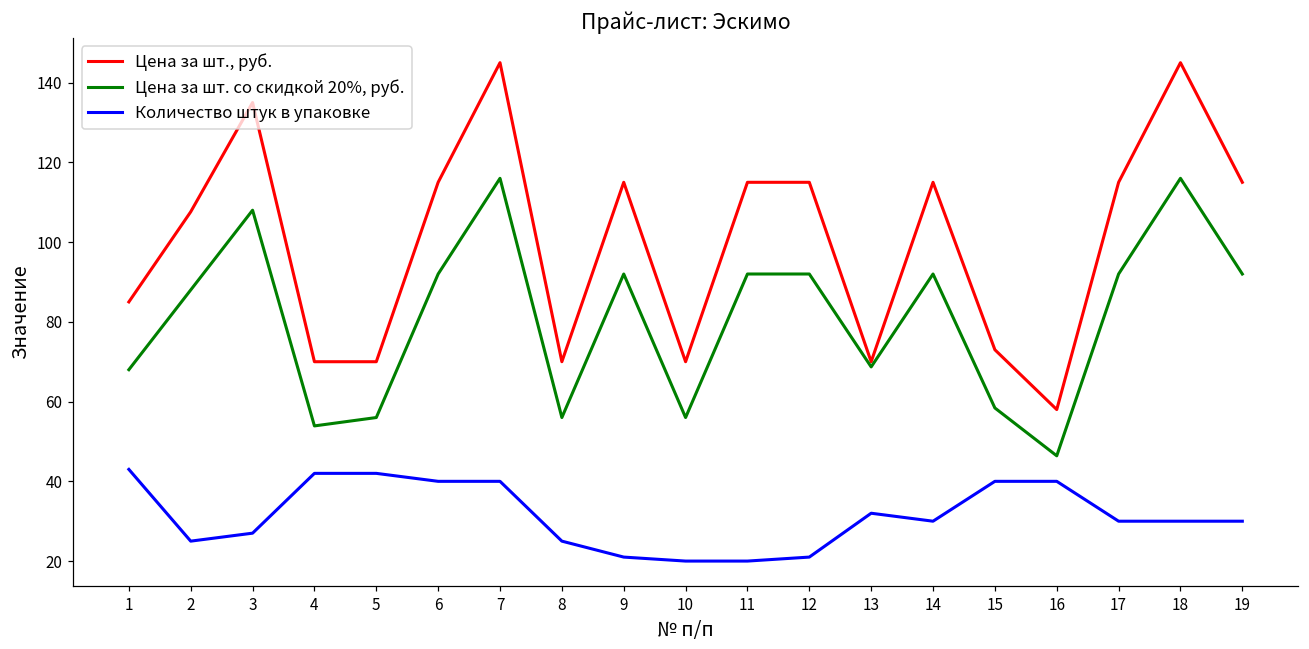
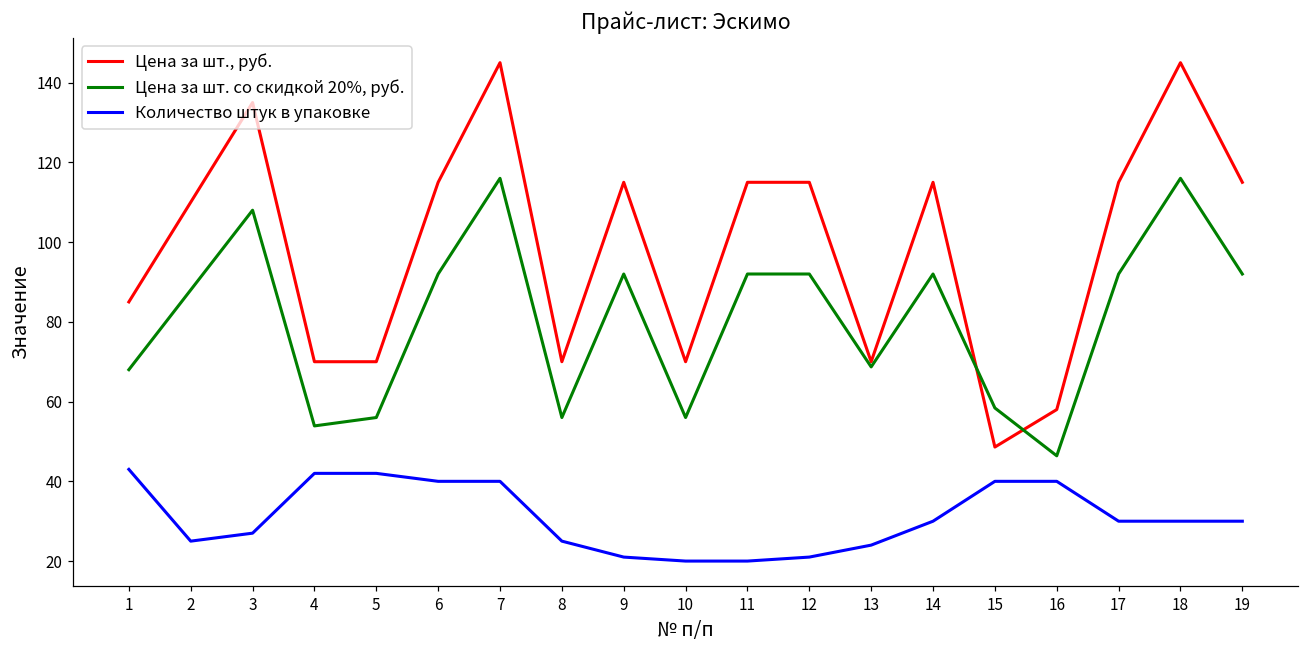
  {
    "Цена за шт., руб.": {
      "1": 85,
-     "2": 108,
+     "2": 110,
      "4": 70,
      "5": 70,
      "6": 115,
      "7": 145,
      "8": 70,
      "9": 115,
      "10": 70,
      "11": 115,
      "12": 115,
      "13": 70,
      "14": 115,
-     "15": 73,
+     "15": 49,
      "16": 58,
      "17": 115,
      "18": 145,
      "19": 115
    },
    "Цена за шт. со скидкой 20%, руб.": {
      "1": 68,
      "2": 88,
      "3": 108,
      "4": 54,
      "5": 56,
      "6": 92,
      "7": 116,
      "8": 56,
      "9": 92,
      "10": 56,
      "11": 92,
      "12": 92,
      "13": 69,
      "14": 92,
      "15": 58,
      "16": 46,
      "17": 92,
      "18": 116,
      "19": 92
    },
    "Количество штук в упаковке": {
      "1": 43,
      "2": 25,
      "3": 27,
      "4": 42,
      "5": 42,
      "6": 40,
      "7": 40,
      "8": 25,
      "9": 21,
      "10": 20,
      "11": 20,
      "12": 21,
-     "13": 32,
+     "13": 24,
      "14": 30,
      "15": 40,
      "16": 40,
      "17": 30,
      "18": 30,
      "19": 30
    }
  }
